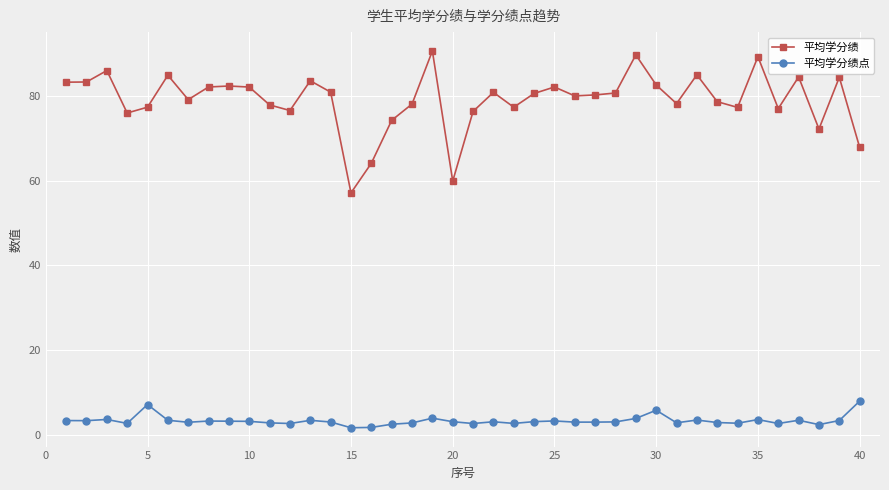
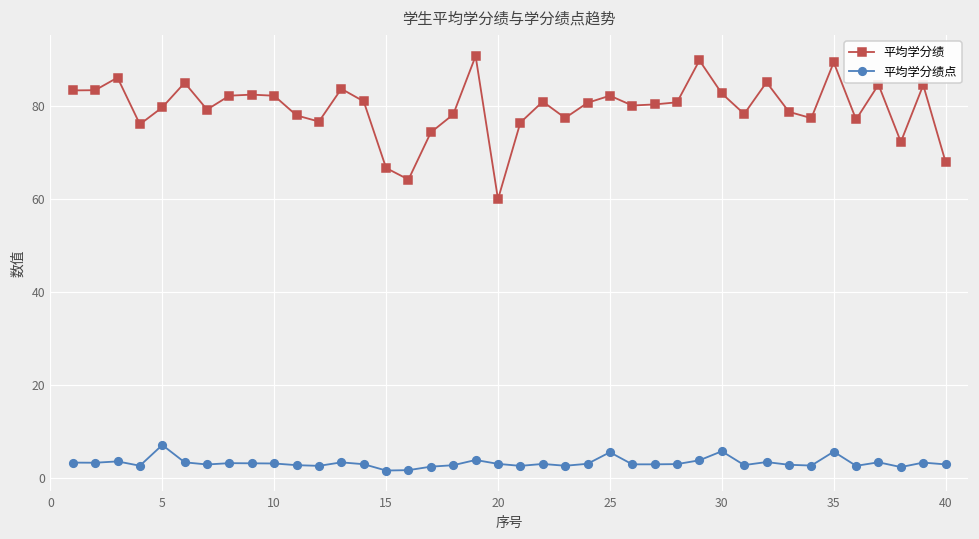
  {
    "平均学分绩": {
-     "5": 77,
+     "5": 80,
      "10": 82,
-     "15": 57,
+     "15": 67,
      "20": 60,
      "25": 82,
      "30": 83,
      "35": 89,
      "40": 68
    },
    "平均学分绩点": {
      "5": 7,
      "10": 3,
      "15": 2,
      "20": 3,
-     "25": 3,
+     "25": 6,
      "30": 6,
-     "35": 4,
-     "40": 8
+     "35": 6,
+     "40": 3
    }
  }
